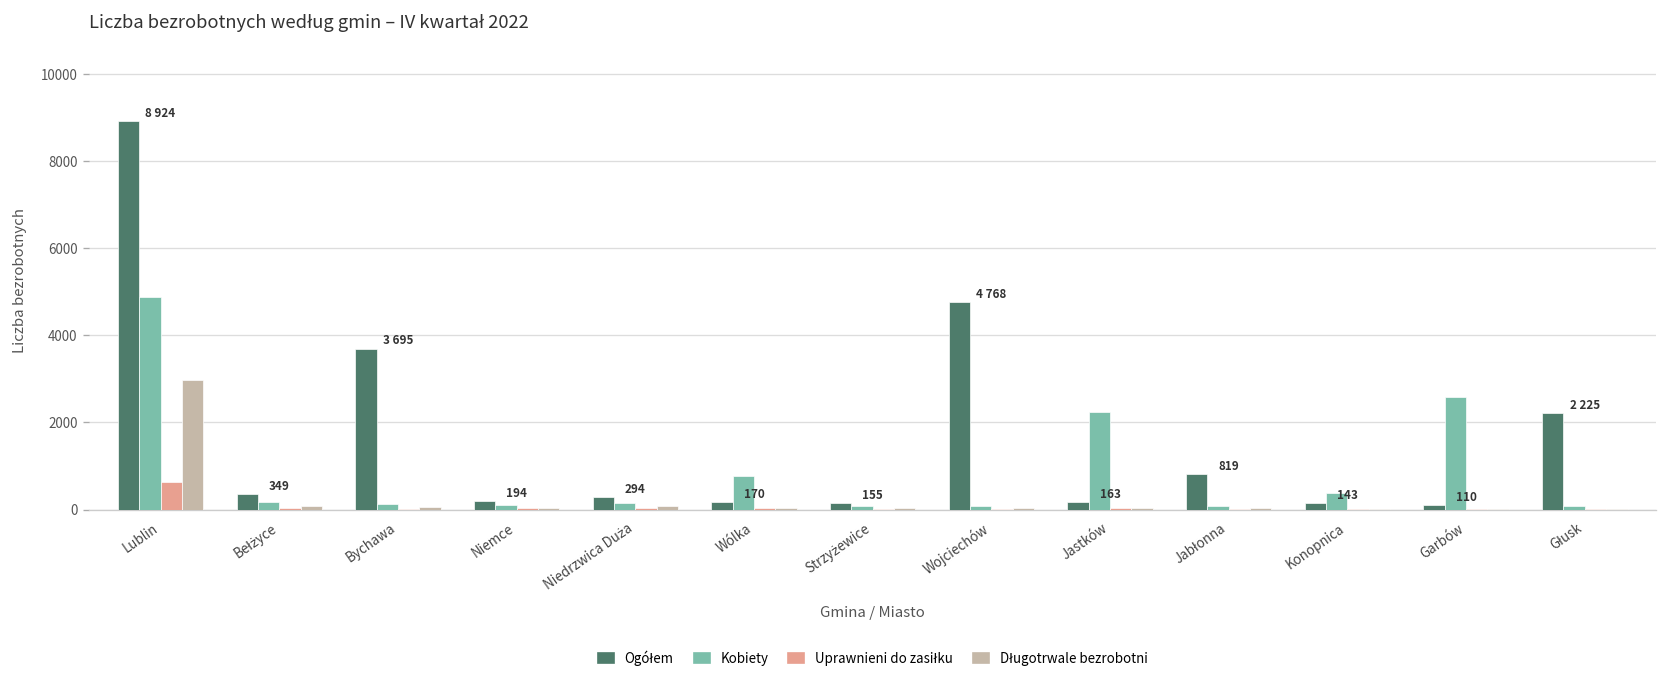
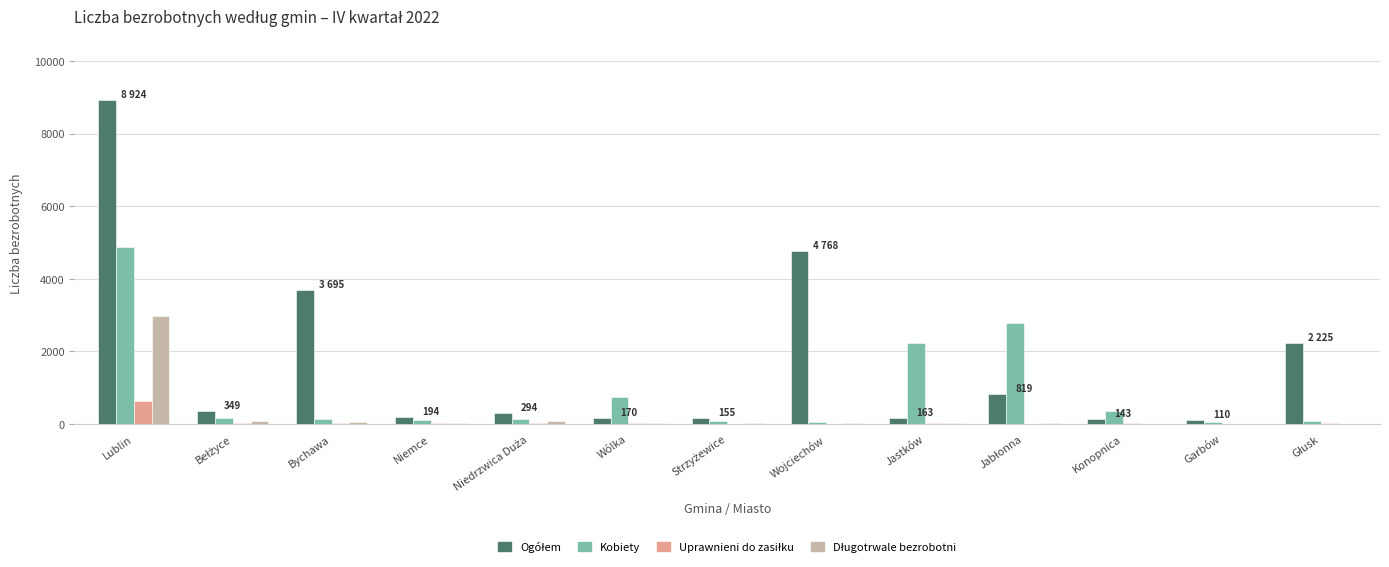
  {
    "Ogółem": {
      "Bełżyce": 349,
      "Niemce": 194,
      "Niedrzwica Duża": 294,
      "Wólka": 170,
      "Strzyżewice": 155,
      "Jastków": 163,
      "Jabłonna": 819,
      "Konopnica": 143,
      "Garbów": 110
    },
    "Kobiety": {
      "Lublin": 4900,
      "Bychawa": 100,
      "Wólka": 800,
      "Wojciechów": 100,
      "Jastków": 2200,
-     "Jabłonna": 100,
-     "Garbów": 2600,
+     "Jabłonna": 2800,
+     "Garbów": 100,
      "Głusk": 100
    }
  }
